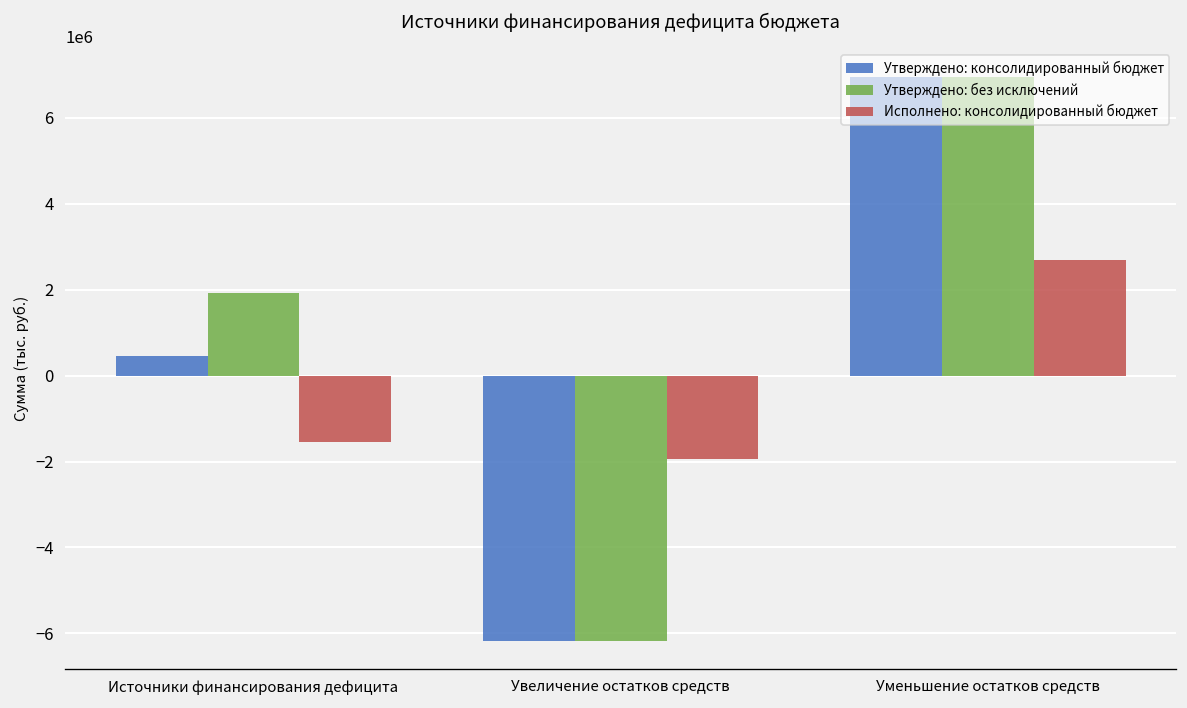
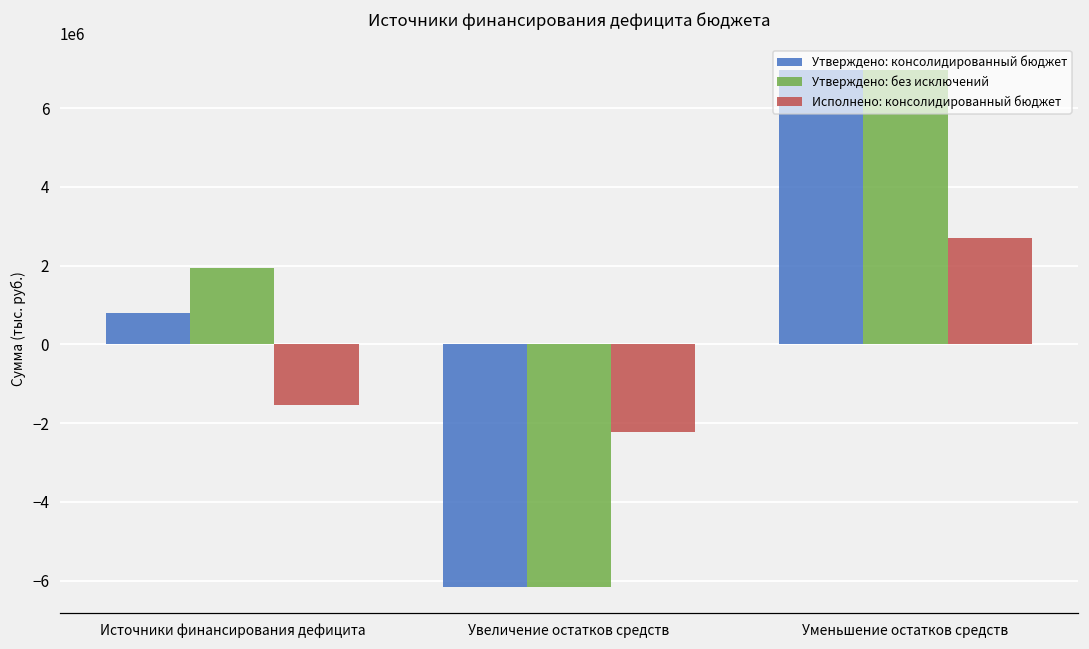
  {
    "Утверждено: консолидированный бюджет": {
-     "Источники финансирования дефицита": 400000,
+     "Источники финансирования дефицита": 800000,
      "Увеличение остатков средств": -6200000
    },
    "Утверждено: без исключений": {
      "Источники финансирования дефицита": 1900000,
      "Увеличение остатков средств": -6200000
    },
    "Исполнено: консолидированный бюджет": {
      "Источники финансирования дефицита": -1500000,
-     "Увеличение остатков средств": -1900000,
+     "Увеличение остатков средств": -2200000,
      "Уменьшение остатков средств": 2700000
    }
  }
